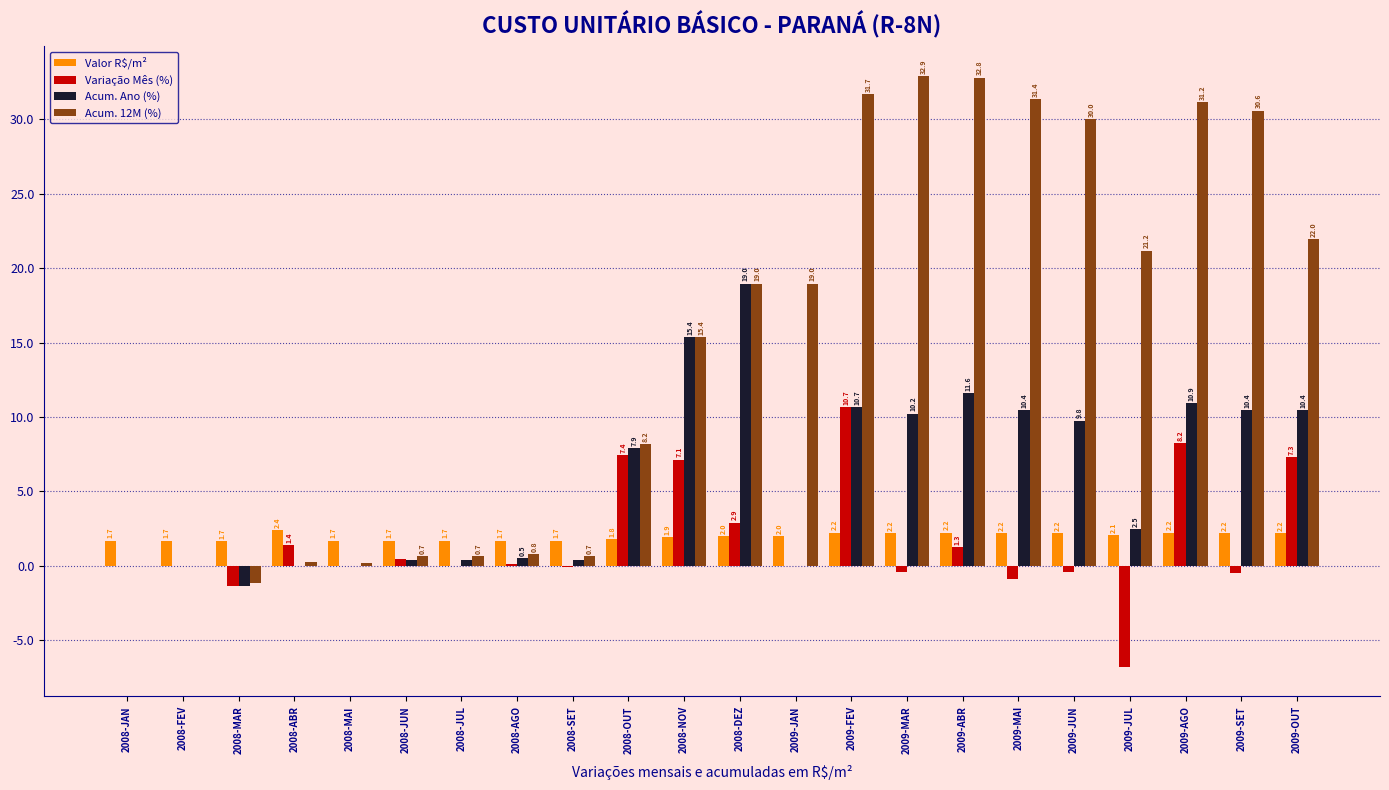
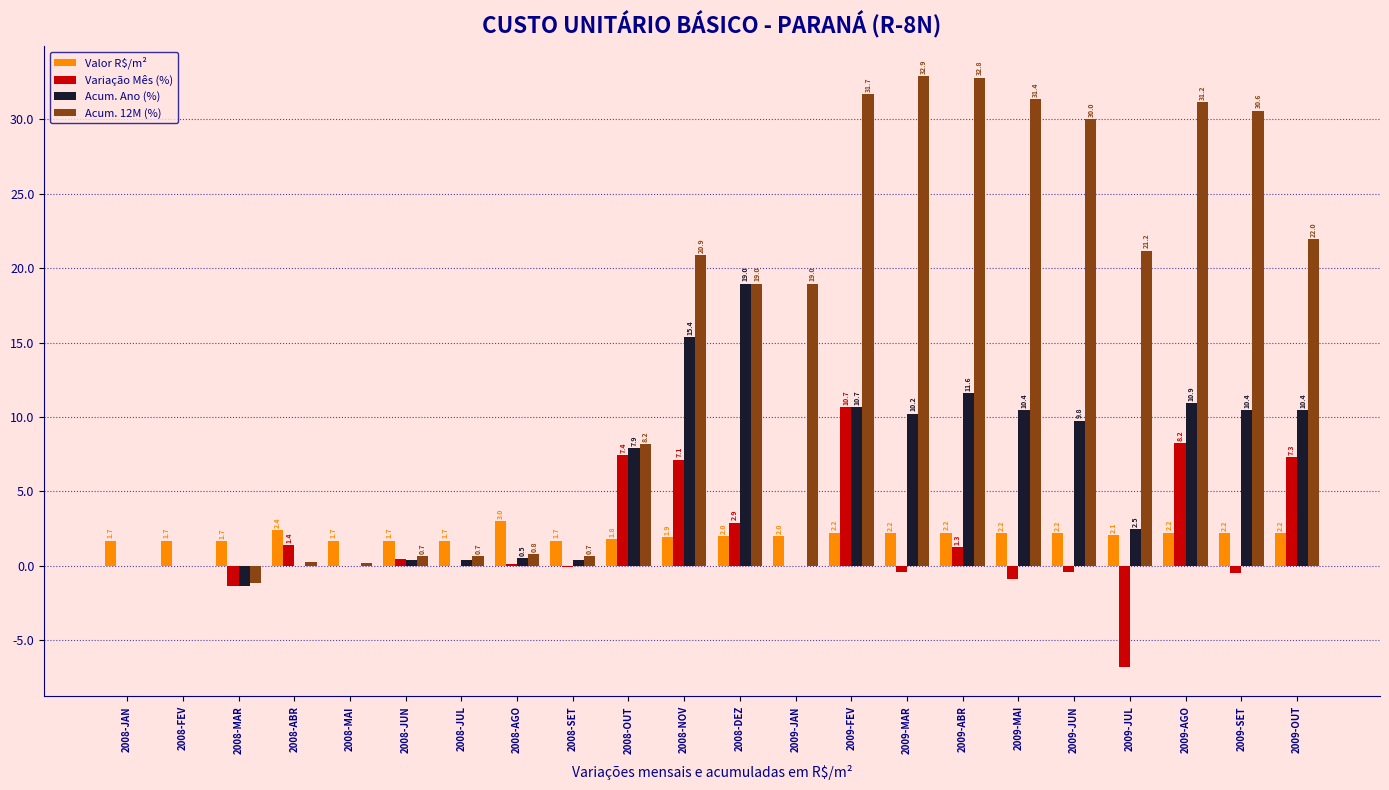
  {
    "Valor R$/m²": {
      "2008-JAN": 1.7,
      "2008-FEV": 1.7,
      "2008-MAR": 1.7,
      "2008-ABR": 2.4,
      "2008-MAI": 1.7,
      "2008-JUN": 1.7,
      "2008-JUL": 1.7,
-     "2008-AGO": 1.7,
+     "2008-AGO": 3.0,
      "2008-SET": 1.7,
      "2008-OUT": 1.8,
      "2008-NOV": 1.9,
      "2008-DEZ": 2.0,
      "2009-JAN": 2.0,
      "2009-FEV": 2.2,
      "2009-MAR": 2.2,
      "2009-ABR": 2.2,
      "2009-MAI": 2.2,
      "2009-JUN": 2.2,
      "2009-JUL": 2.1,
      "2009-AGO": 2.2,
      "2009-SET": 2.2,
      "2009-OUT": 2.2
    },
    "Variação Mês (%)": {
      "2008-ABR": 1.4,
      "2008-OUT": 7.4,
      "2008-NOV": 7.1,
      "2008-DEZ": 2.9,
      "2009-FEV": 10.7,
      "2009-ABR": 1.3,
      "2009-AGO": 8.2,
      "2009-OUT": 7.3
    },
    "Acum. Ano (%)": {
      "2008-AGO": 0.5,
      "2008-OUT": 7.9,
      "2008-NOV": 15.4,
      "2008-DEZ": 19.0,
      "2009-FEV": 10.7,
      "2009-MAR": 10.2,
      "2009-ABR": 11.6,
      "2009-MAI": 10.4,
      "2009-JUN": 9.8,
      "2009-JUL": 2.5,
      "2009-AGO": 10.9,
      "2009-SET": 10.4,
      "2009-OUT": 10.4
    },
    "Acum. 12M (%)": {
      "2008-JUN": 0.7,
      "2008-JUL": 0.7,
      "2008-AGO": 0.8,
      "2008-SET": 0.7,
      "2008-OUT": 8.2,
-     "2008-NOV": 15.4,
+     "2008-NOV": 20.9,
      "2008-DEZ": 19.0,
      "2009-JAN": 19.0,
      "2009-FEV": 31.7,
      "2009-MAR": 32.9,
      "2009-ABR": 32.8,
      "2009-MAI": 31.4,
      "2009-JUN": 30.0,
      "2009-JUL": 21.2,
      "2009-AGO": 31.2,
      "2009-SET": 30.6,
      "2009-OUT": 22.0
    }
  }
